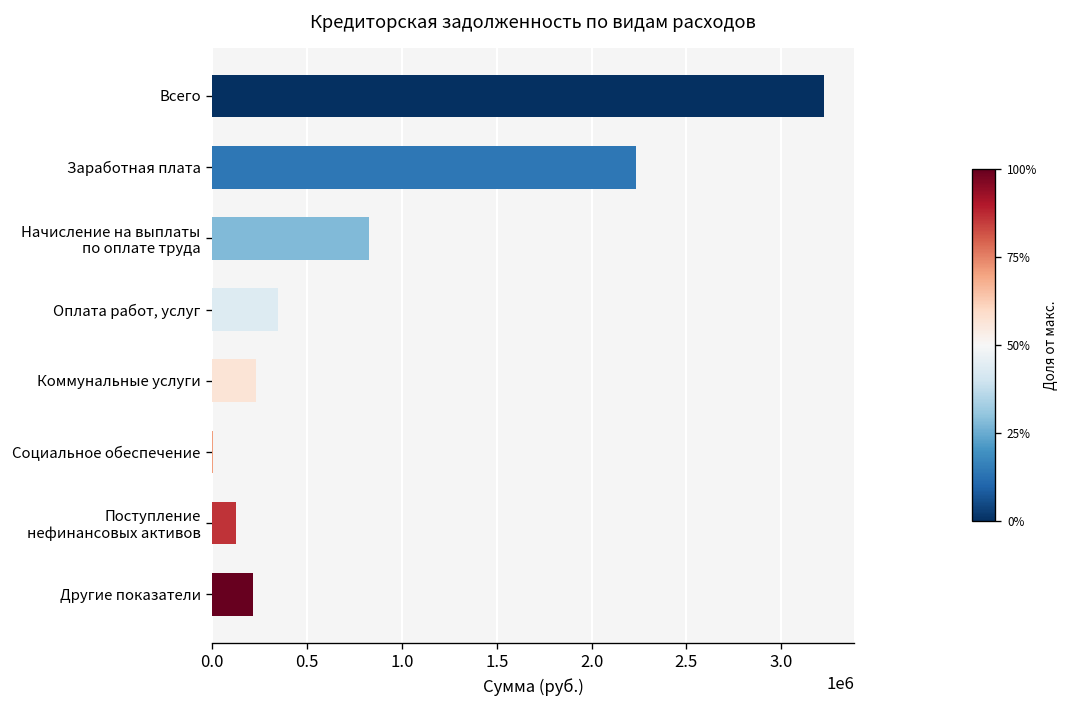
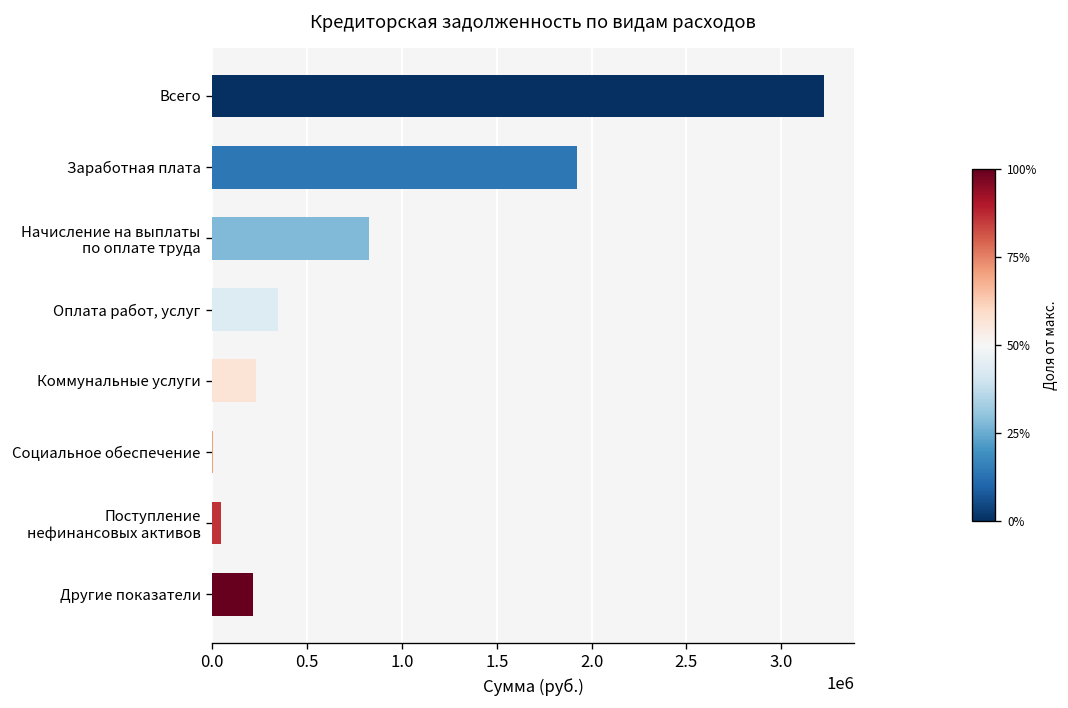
  {
    "Всего": 3220000,
-   "Заработная плата": 2230000,
+   "Заработная плата": 1920000,
    "Начисление на выплаты по оплате труда": 830000,
    "Оплата работ, услуг": 340000,
    "Коммунальные услуги": 230000,
-   "Поступление нефинансовых активов": 130000,
+   "Поступление нефинансовых активов": 50000,
    "Другие показатели": 210000
  }
